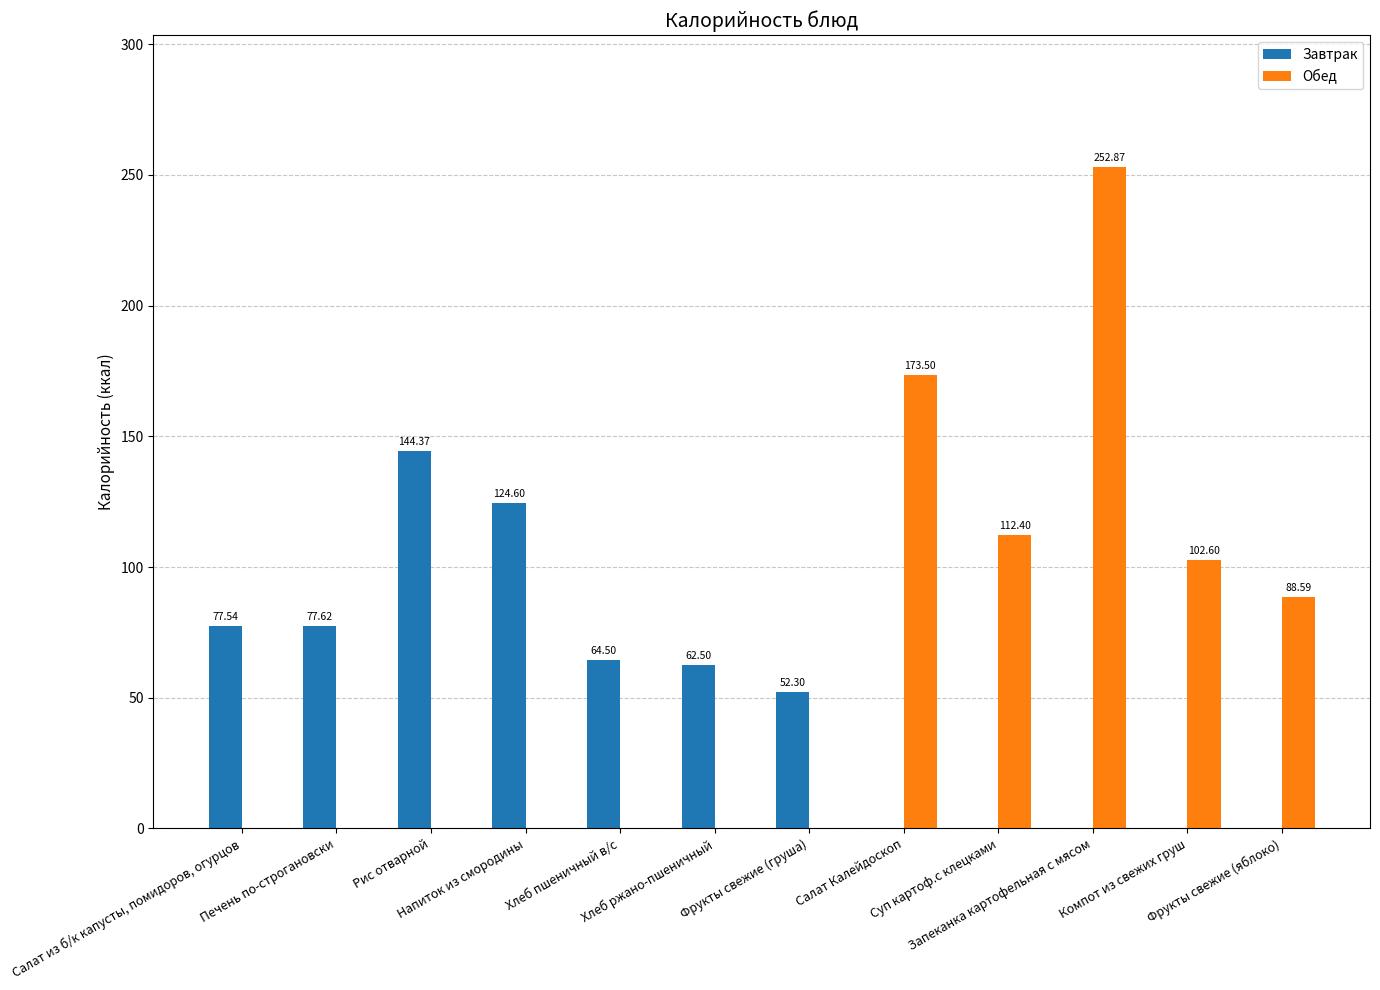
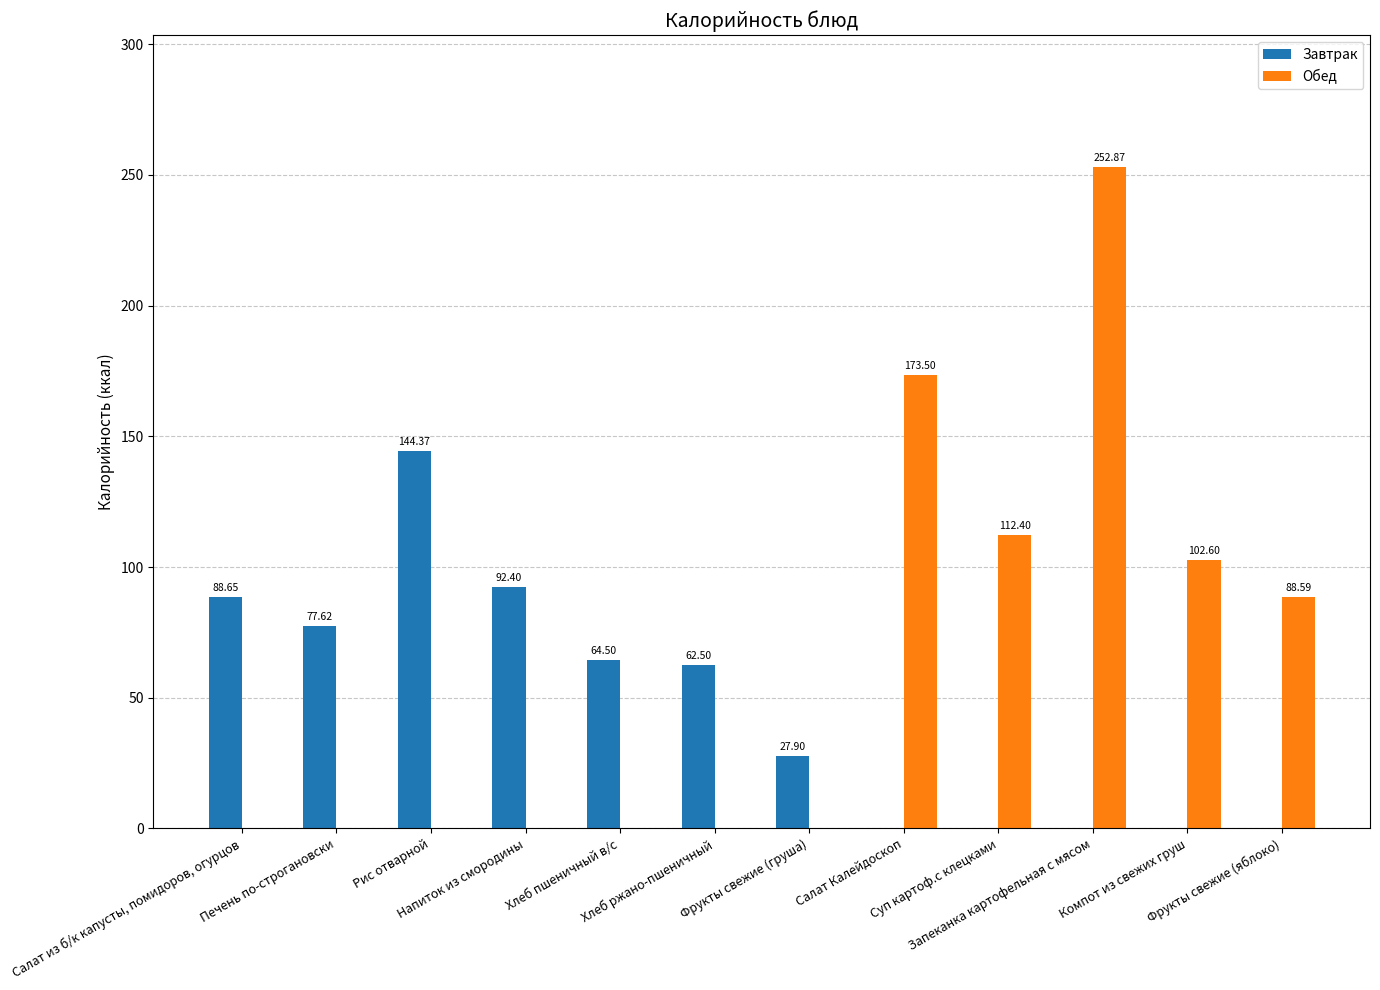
  {
    "Завтрак": {
-     "Салат из б/к капусты, помидоров, огурцов": 77.54,
+     "Салат из б/к капусты, помидоров, огурцов": 88.65,
      "Печень по-строгановски": 77.62,
      "Рис отварной": 144.37,
-     "Напиток из смородины": 124.60,
+     "Напиток из смородины": 92.40,
      "Хлеб пшеничный в/с": 64.50,
      "Хлеб ржано-пшеничный": 62.50,
-     "Фрукты свежие (груша)": 52.30
+     "Фрукты свежие (груша)": 27.90
    },
    "Обед": {
      "Салат Калейдоскоп": 173.50,
      "Суп картоф.с клецками": 112.40,
      "Запеканка картофельная с мясом": 252.87,
      "Компот из свежих груш": 102.60,
      "Фрукты свежие (яблоко)": 88.59
    }
  }
